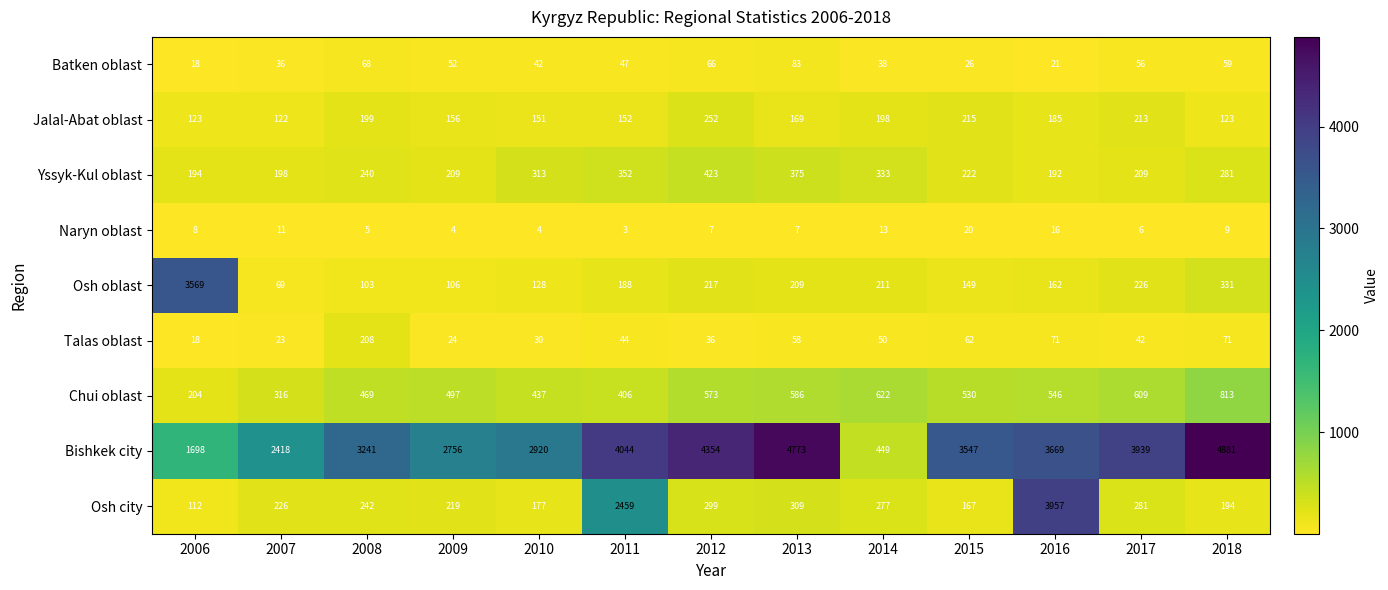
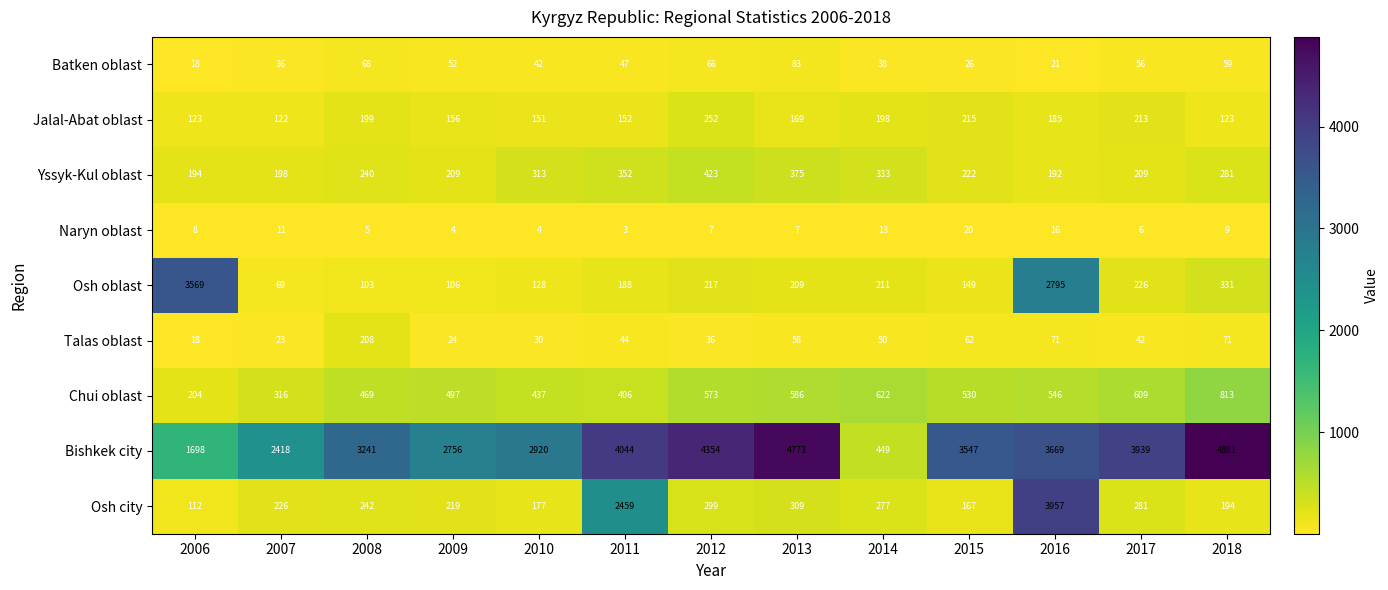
  {
    "Batken oblast": {
      "2006": 18,
      "2007": 36,
      "2008": 68,
      "2009": 52,
      "2010": 42,
      "2011": 47,
      "2012": 66,
      "2013": 83,
      "2014": 38,
      "2015": 26,
      "2016": 21,
      "2017": 56,
      "2018": 59
    },
    "Jalal-Abat oblast": {
      "2006": 123,
      "2007": 122,
      "2008": 199,
      "2009": 156,
      "2010": 151,
      "2011": 152,
      "2012": 252,
      "2013": 169,
      "2014": 198,
      "2015": 215,
      "2016": 185,
      "2017": 213,
      "2018": 123
    },
    "Yssyk-Kul oblast": {
      "2006": 194,
      "2007": 198,
      "2008": 240,
      "2009": 209,
      "2010": 313,
      "2011": 352,
      "2012": 423,
      "2013": 375,
      "2014": 333,
      "2015": 222,
      "2016": 192,
      "2017": 209,
      "2018": 281
    },
    "Naryn oblast": {
      "2006": 8,
      "2007": 11,
      "2008": 5,
      "2009": 4,
      "2010": 4,
      "2011": 3,
      "2012": 7,
      "2013": 7,
      "2014": 13,
      "2015": 20,
      "2016": 16,
      "2017": 6,
      "2018": 9
    },
    "Osh oblast": {
      "2006": 3569,
      "2007": 69,
      "2008": 103,
      "2009": 106,
      "2010": 128,
      "2011": 188,
      "2012": 217,
      "2013": 209,
      "2014": 211,
      "2015": 149,
-     "2016": 162,
+     "2016": 2795,
      "2017": 226,
      "2018": 331
    },
    "Talas oblast": {
      "2006": 18,
      "2007": 23,
      "2008": 208,
      "2009": 24,
      "2010": 30,
      "2011": 44,
      "2012": 36,
      "2013": 58,
      "2014": 50,
      "2015": 62,
      "2016": 71,
      "2017": 42,
      "2018": 71
    },
    "Chui oblast": {
      "2006": 204,
      "2007": 316,
      "2008": 469,
      "2009": 497,
      "2010": 437,
      "2011": 406,
      "2012": 573,
      "2013": 586,
      "2014": 622,
      "2015": 530,
      "2016": 546,
      "2017": 609,
      "2018": 813
    },
    "Bishkek city": {
      "2006": 1698,
      "2007": 2418,
      "2008": 3241,
      "2009": 2756,
      "2010": 2920,
      "2011": 4044,
      "2012": 4354,
      "2013": 4773,
      "2014": 449,
      "2015": 3547,
      "2016": 3669,
      "2017": 3939,
      "2018": 4881
    },
    "Osh city": {
      "2006": 112,
      "2007": 226,
      "2008": 242,
      "2009": 219,
      "2010": 177,
      "2011": 2459,
      "2012": 299,
      "2013": 309,
      "2014": 277,
      "2015": 167,
      "2016": 3957,
      "2017": 281,
      "2018": 194
    }
  }
